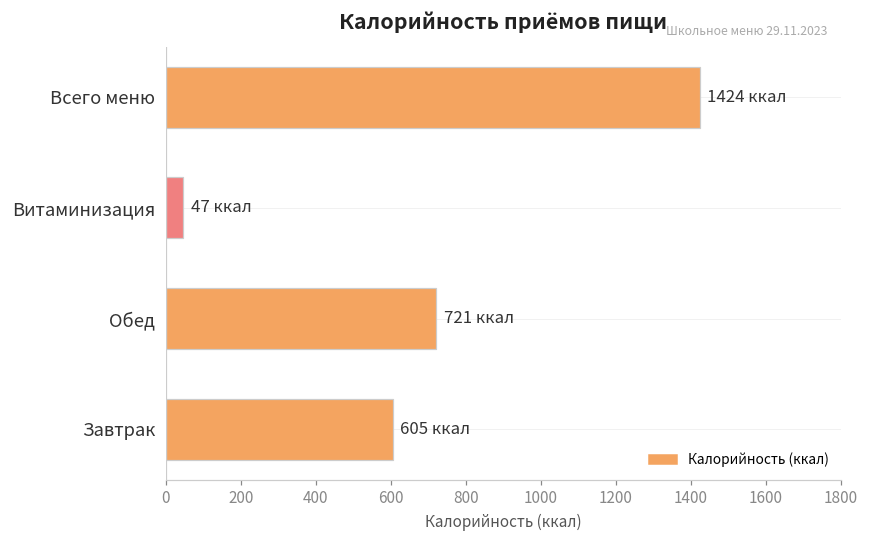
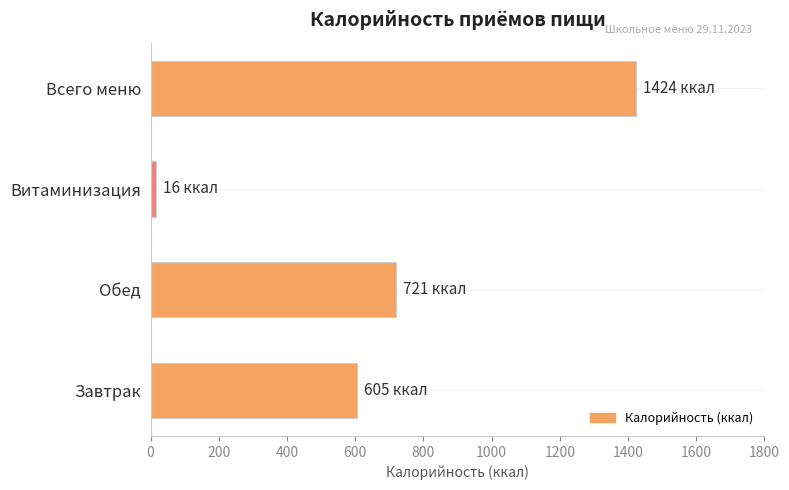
  {
    "Всего меню": 1424,
-   "Витаминизация": 47,
+   "Витаминизация": 16,
    "Обед": 721,
    "Завтрак": 605
  }
